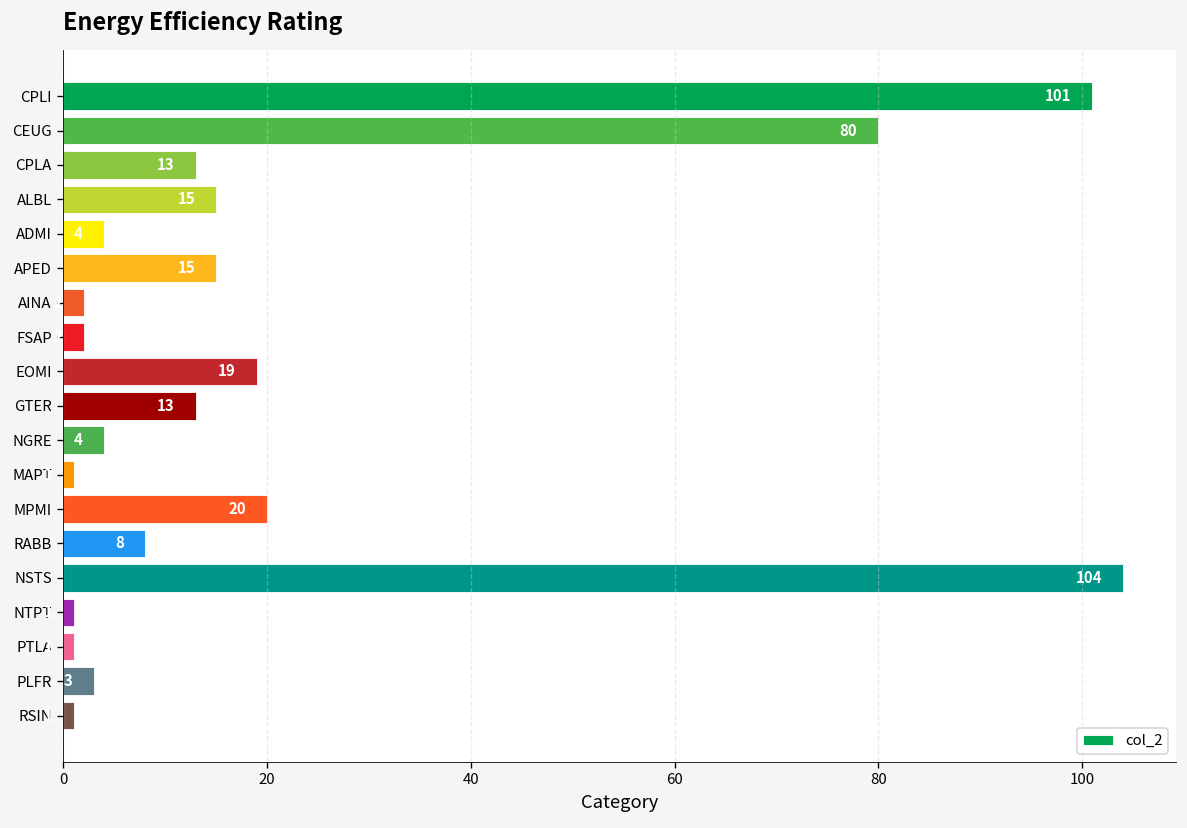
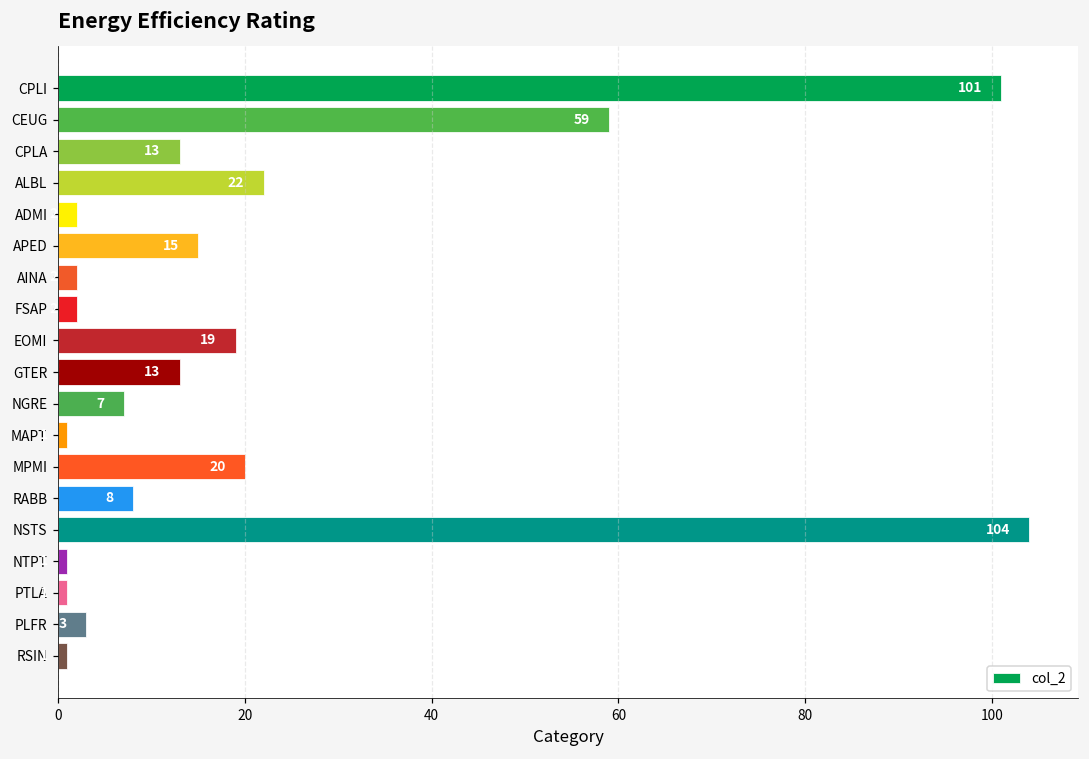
  {
    "CPLI": 101,
-   "CEUG": 80,
+   "CEUG": 59,
    "CPLA": 13,
-   "ALBL": 15,
-   "ADMI": 4,
+   "ALBL": 22,
+   "ADMI": 2,
    "APED": 15,
    "EOMI": 19,
    "GTER": 13,
-   "NGRE": 4,
+   "NGRE": 7,
    "MPMI": 20,
    "RABB": 8,
    "NSTS": 104,
    "PLFR": 3
  }
